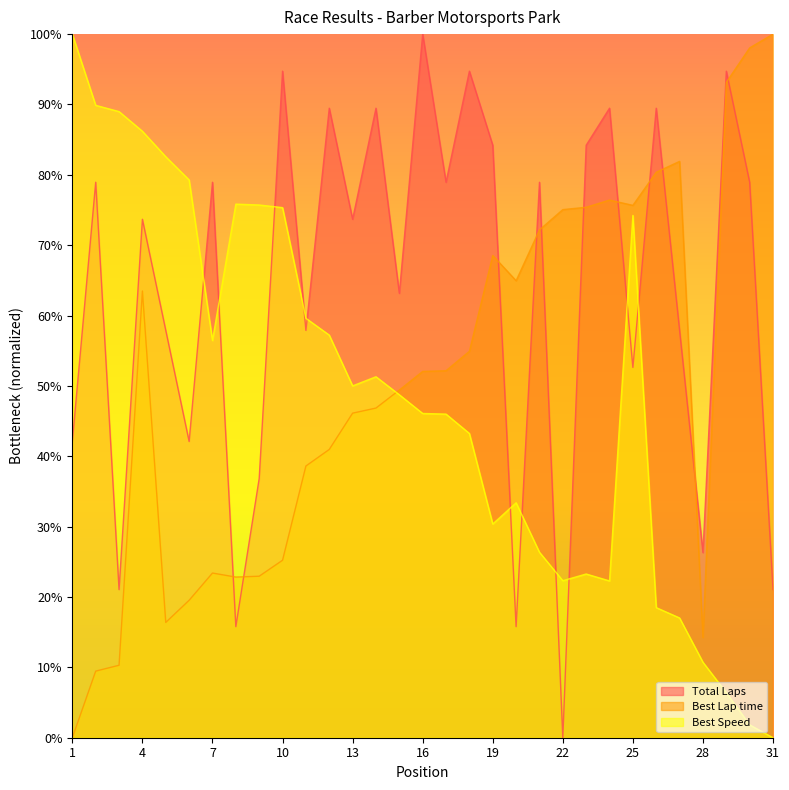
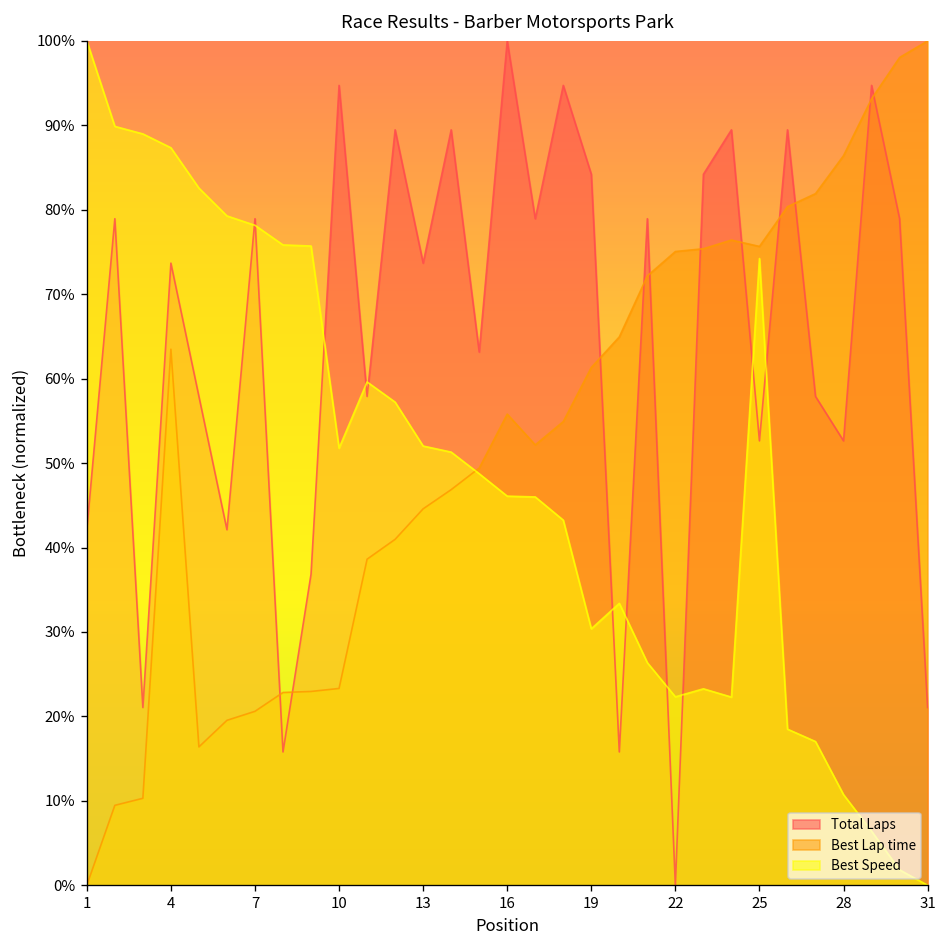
  {
    "Total Laps": {
      "1": "42%",
      "4": "74%",
      "7": "79%",
      "10": "95%",
      "13": "74%",
      "16": "100%",
      "19": "84%",
      "22": "0%",
      "25": "53%",
-     "28": "26%",
+     "28": "53%",
      "31": "21%"
    },
    "Best Lap time": {
      "1": "0%",
      "4": "63%",
-     "7": "23%",
-     "10": "25%",
-     "13": "46%",
-     "16": "52%",
-     "19": "69%",
+     "7": "21%",
+     "10": "23%",
+     "13": "45%",
+     "16": "56%",
+     "19": "61%",
      "22": "75%",
      "25": "76%",
-     "28": "14%",
+     "28": "86%",
      "31": "100%"
    },
    "Best Speed": {
      "1": "100%",
-     "4": "86%",
-     "7": "56%",
-     "10": "75%",
-     "13": "50%",
+     "4": "87%",
+     "7": "78%",
+     "10": "52%",
+     "13": "52%",
      "16": "46%",
      "19": "30%",
      "22": "22%",
      "25": "74%",
      "28": "11%",
      "31": "0%"
    }
  }
